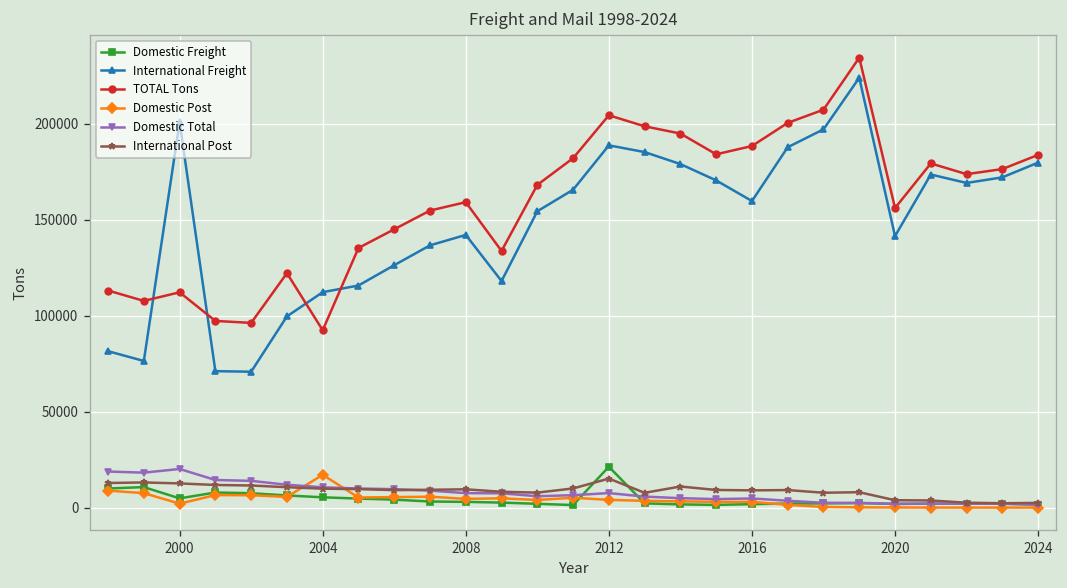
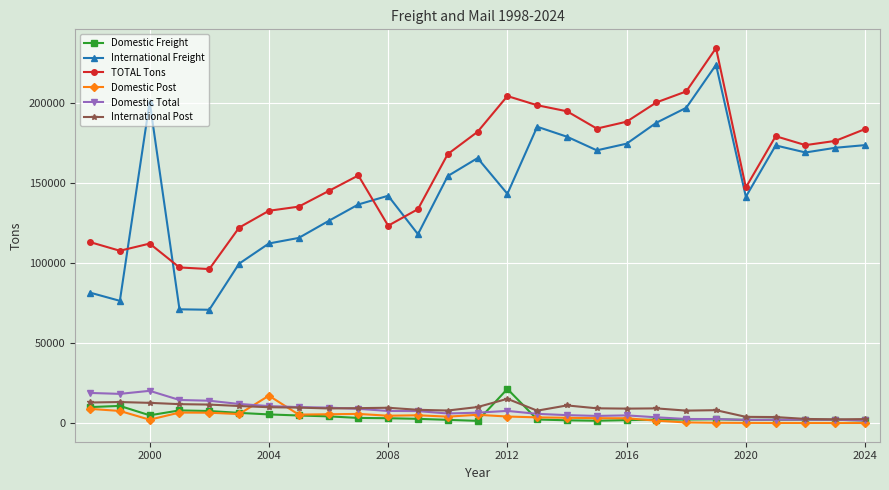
  {
    "Domestic Freight": {
      "2000": 5000,
      "2004": 5000,
      "2012": 21000
    },
    "International Freight": {
      "2004": 112000,
      "2008": 142000,
-     "2012": 189000,
-     "2016": 160000,
+     "2012": 143000,
+     "2016": 175000,
      "2020": 141000,
-     "2024": 180000
+     "2024": 174000
    },
    "TOTAL Tons": {
      "2000": 112000,
-     "2004": 92000,
-     "2008": 159000,
+     "2004": 133000,
+     "2008": 123000,
      "2012": 204000,
      "2016": 188000,
-     "2020": 156000,
+     "2020": 147000,
      "2024": 184000
    },
    "Domestic Post": {
      "2000": 2000,
      "2004": 17000,
      "2012": 4000,
      "2020": 0
    },
    "Domestic Total": {
      "2000": 20000,
      "2008": 8000,
      "2012": 8000,
      "2016": 5000
    },
    "International Post": {
      "2000": 13000,
      "2008": 10000,
      "2012": 15000,
      "2016": 9000,
      "2020": 4000
    }
  }
